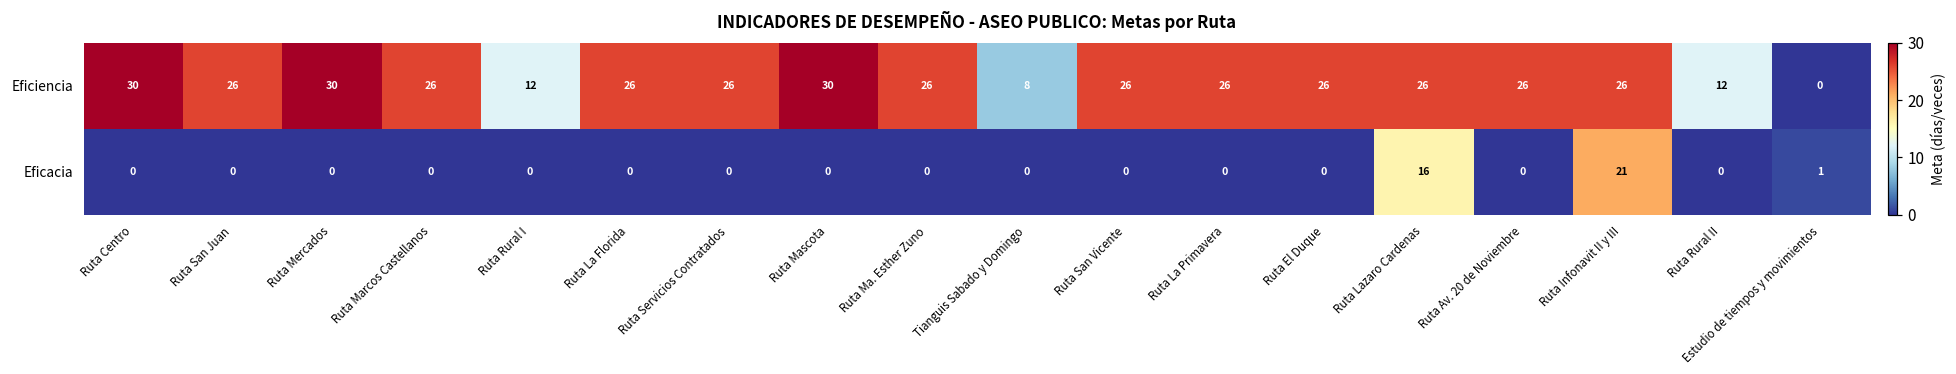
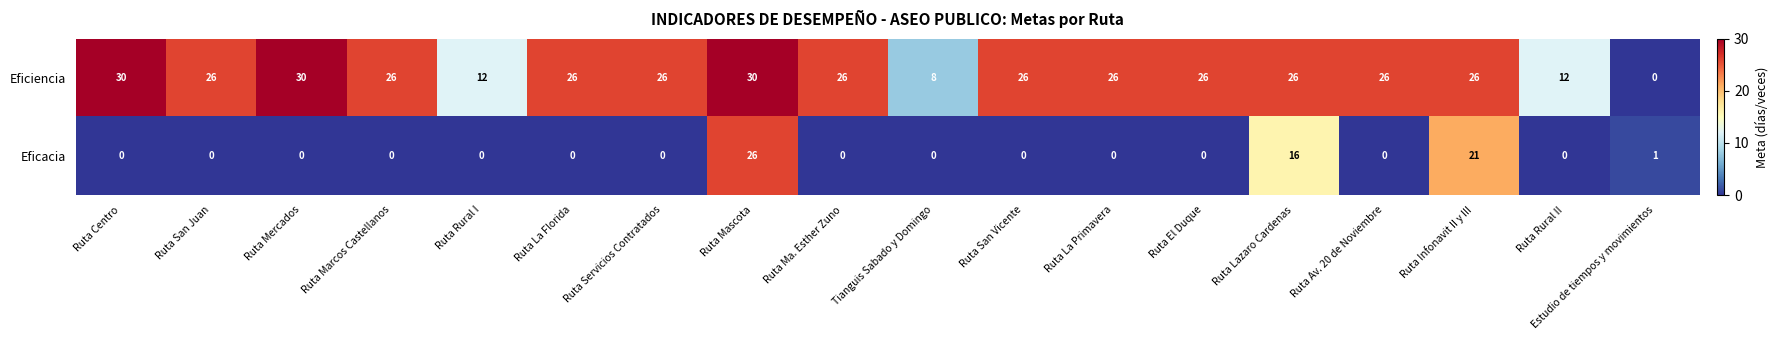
  {
    "Eficiencia": {
      "Ruta Centro": 30,
      "Ruta San Juan": 26,
      "Ruta Mercados": 30,
      "Ruta Marcos Castellanos": 26,
      "Ruta Rural I": 12,
      "Ruta La Florida": 26,
      "Ruta Servicios Contratados": 26,
      "Ruta Mascota": 30,
      "Ruta Ma. Esther Zuno": 26,
      "Tianguis Sabado y Domingo": 8,
      "Ruta San Vicente": 26,
      "Ruta La Primavera": 26,
      "Ruta El Duque": 26,
      "Ruta Lazaro Cardenas": 26,
      "Ruta Av. 20 de Noviembre": 26,
      "Ruta Infonavit II y III": 26,
      "Ruta Rural II": 12,
      "Estudio de tiempos y movimientos": 0
    },
    "Eficacia": {
      "Ruta Centro": 0,
      "Ruta San Juan": 0,
      "Ruta Mercados": 0,
      "Ruta Marcos Castellanos": 0,
      "Ruta Rural I": 0,
      "Ruta La Florida": 0,
      "Ruta Servicios Contratados": 0,
-     "Ruta Mascota": 0,
+     "Ruta Mascota": 26,
      "Ruta Ma. Esther Zuno": 0,
      "Tianguis Sabado y Domingo": 0,
      "Ruta San Vicente": 0,
      "Ruta La Primavera": 0,
      "Ruta El Duque": 0,
      "Ruta Lazaro Cardenas": 16,
      "Ruta Av. 20 de Noviembre": 0,
      "Ruta Infonavit II y III": 21,
      "Ruta Rural II": 0,
      "Estudio de tiempos y movimientos": 1
    }
  }
